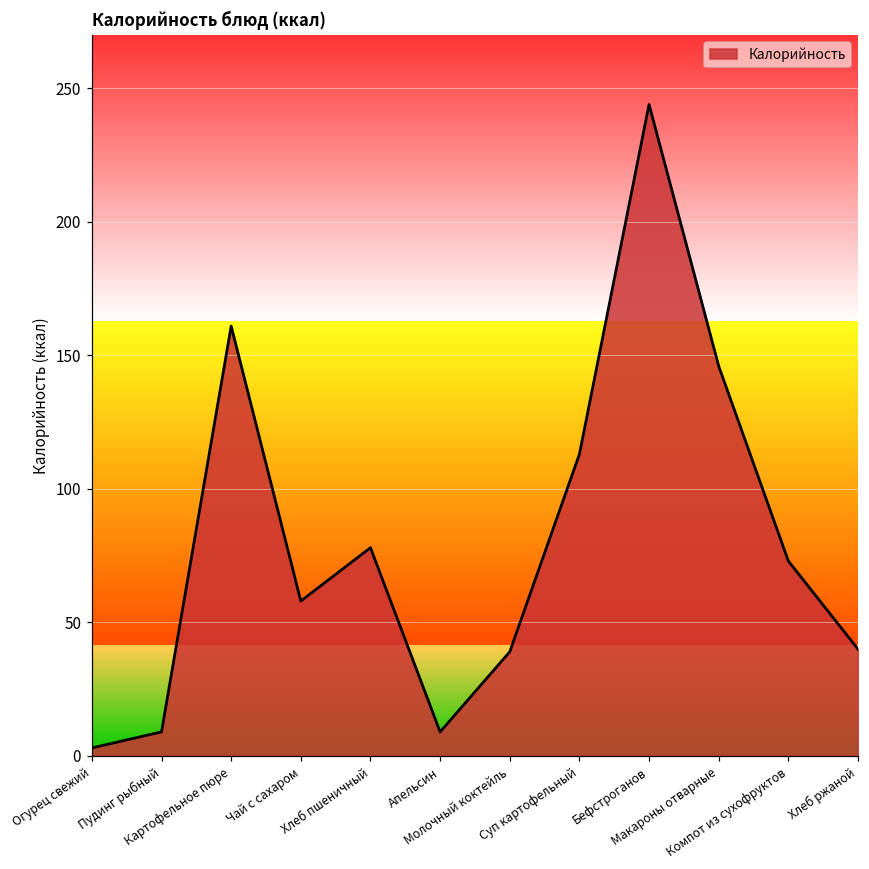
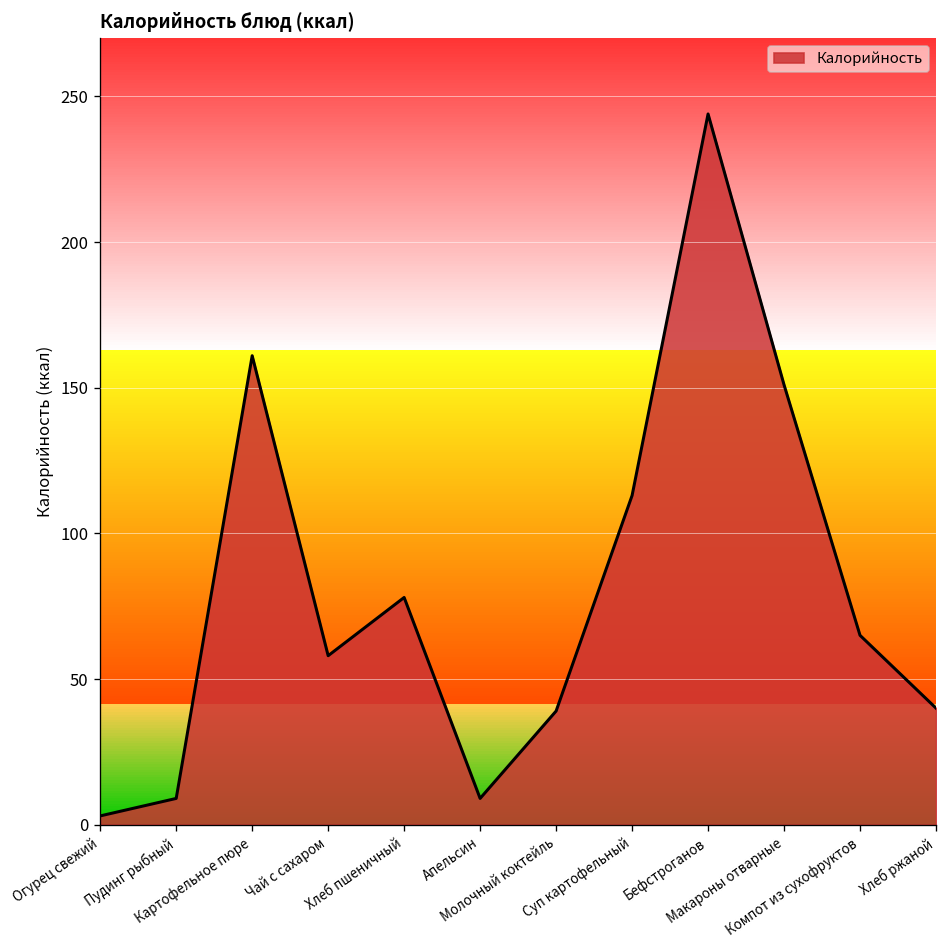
  {
    "Огурец свежий": 3,
    "Пудинг рыбный": 9,
    "Картофельное пюре": 161,
    "Чай с сахаром": 58,
    "Хлеб пшеничный": 78,
    "Апельсин": 9,
    "Молочный коктейль": 39,
    "Суп картофельный": 113,
    "Бефстроганов": 244,
-   "Макароны отварные": 146,
-   "Компот из сухофруктов": 73,
+   "Макароны отварные": 151,
+   "Компот из сухофруктов": 65,
    "Хлеб ржаной": 40
  }
